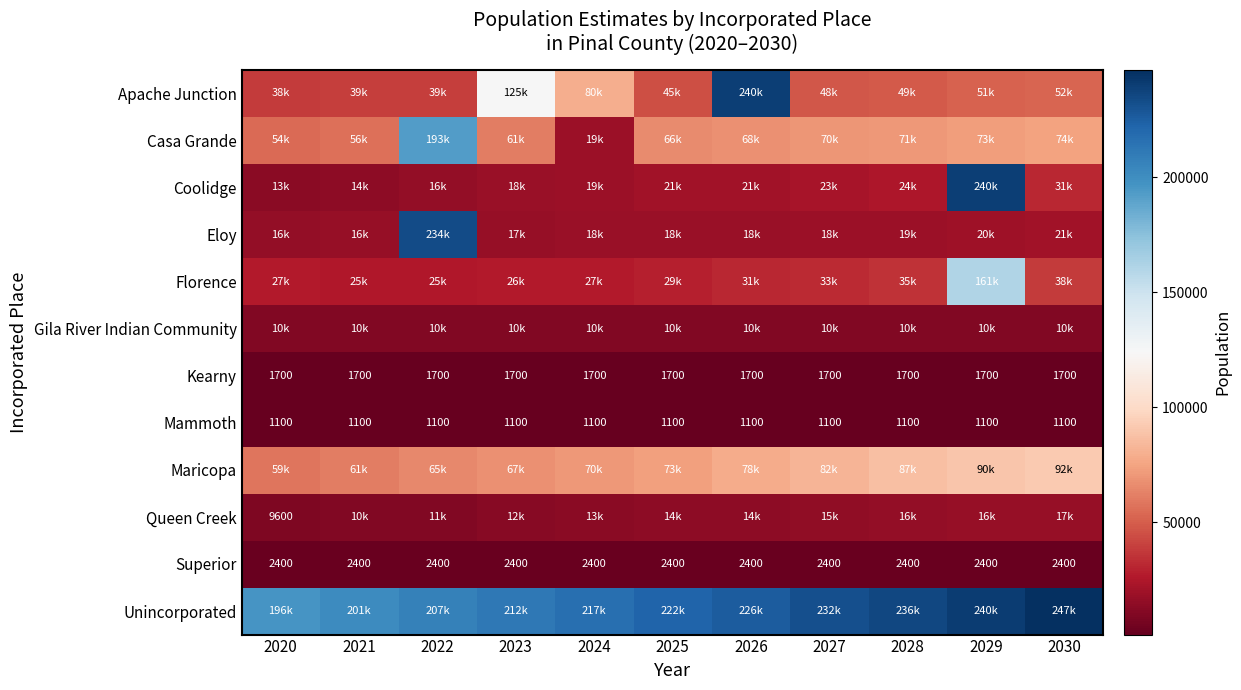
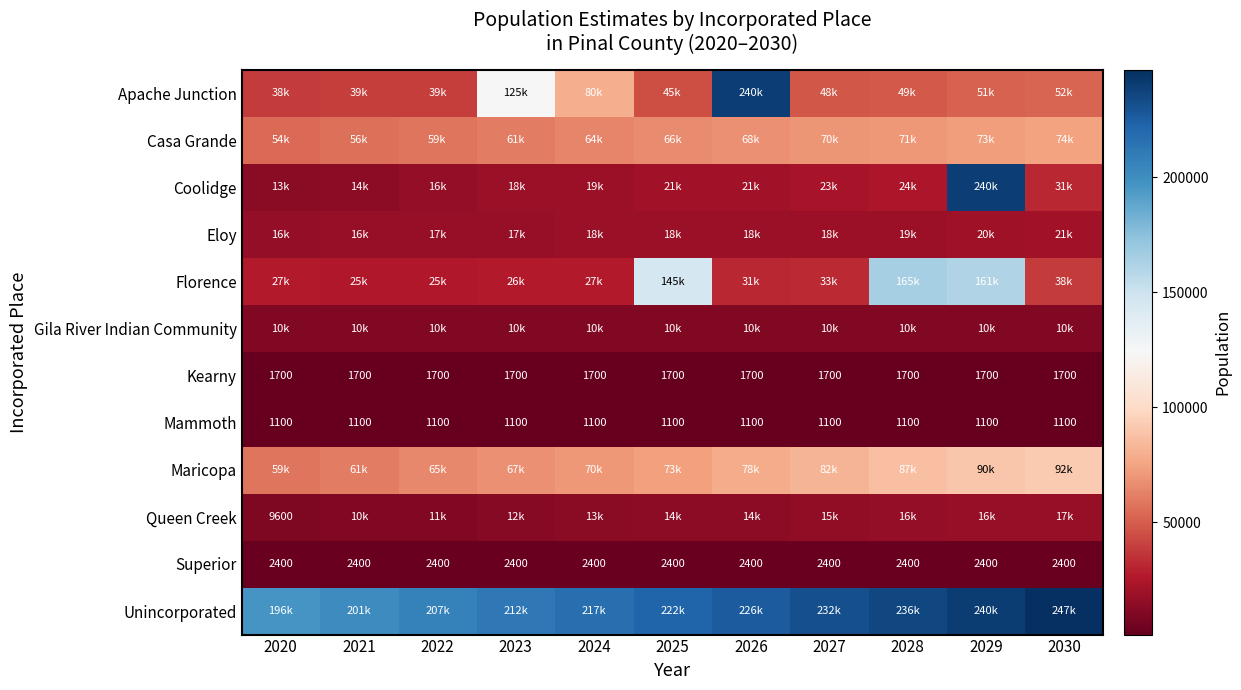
  {
    "Apache Junction": {
      "2020": "38k",
      "2021": "39k",
      "2022": "39k",
      "2023": "125k",
      "2024": "80k",
      "2025": "45k",
      "2026": "240k",
      "2027": "48k",
      "2028": "49k",
      "2029": "51k",
      "2030": "52k"
    },
    "Casa Grande": {
      "2020": "54k",
      "2021": "56k",
-     "2022": "193k",
+     "2022": "59k",
      "2023": "61k",
-     "2024": "19k",
+     "2024": "64k",
      "2025": "66k",
      "2026": "68k",
      "2027": "70k",
      "2028": "71k",
      "2029": "73k",
      "2030": "74k"
    },
    "Coolidge": {
      "2020": "13k",
      "2021": "14k",
      "2022": "16k",
      "2023": "18k",
      "2024": "19k",
      "2025": "21k",
      "2026": "21k",
      "2027": "23k",
      "2028": "24k",
      "2029": "240k",
      "2030": "31k"
    },
    "Eloy": {
      "2020": "16k",
      "2021": "16k",
-     "2022": "234k",
+     "2022": "17k",
      "2023": "17k",
      "2024": "18k",
      "2025": "18k",
      "2026": "18k",
      "2027": "18k",
      "2028": "19k",
      "2029": "20k",
      "2030": "21k"
    },
    "Florence": {
      "2020": "27k",
      "2021": "25k",
      "2022": "25k",
      "2023": "26k",
      "2024": "27k",
-     "2025": "29k",
+     "2025": "145k",
      "2026": "31k",
      "2027": "33k",
-     "2028": "35k",
+     "2028": "165k",
      "2029": "161k",
      "2030": "38k"
    },
    "Gila River Indian Community": {
      "2020": "10k",
      "2021": "10k",
      "2022": "10k",
      "2023": "10k",
      "2024": "10k",
      "2025": "10k",
      "2026": "10k",
      "2027": "10k",
      "2028": "10k",
      "2029": "10k",
      "2030": "10k"
    },
    "Kearny": {
      "2020": "1700",
      "2021": "1700",
      "2022": "1700",
      "2023": "1700",
      "2024": "1700",
      "2025": "1700",
      "2026": "1700",
      "2027": "1700",
      "2028": "1700",
      "2029": "1700",
      "2030": "1700"
    },
    "Mammoth": {
      "2020": "1100",
      "2021": "1100",
      "2022": "1100",
      "2023": "1100",
      "2024": "1100",
      "2025": "1100",
      "2026": "1100",
      "2027": "1100",
      "2028": "1100",
      "2029": "1100",
      "2030": "1100"
    },
    "Maricopa": {
      "2020": "59k",
      "2021": "61k",
      "2022": "65k",
      "2023": "67k",
      "2024": "70k",
      "2025": "73k",
      "2026": "78k",
      "2027": "82k",
      "2028": "87k",
      "2029": "90k",
      "2030": "92k"
    },
    "Queen Creek": {
      "2020": "9600",
      "2021": "10k",
      "2022": "11k",
      "2023": "12k",
      "2024": "13k",
      "2025": "14k",
      "2026": "14k",
      "2027": "15k",
      "2028": "16k",
      "2029": "16k",
      "2030": "17k"
    },
    "Superior": {
      "2020": "2400",
      "2021": "2400",
      "2022": "2400",
      "2023": "2400",
      "2024": "2400",
      "2025": "2400",
      "2026": "2400",
      "2027": "2400",
      "2028": "2400",
      "2029": "2400",
      "2030": "2400"
    },
    "Unincorporated": {
      "2020": "196k",
      "2021": "201k",
      "2022": "207k",
      "2023": "212k",
      "2024": "217k",
      "2025": "222k",
      "2026": "226k",
      "2027": "232k",
      "2028": "236k",
      "2029": "240k",
      "2030": "247k"
    }
  }
